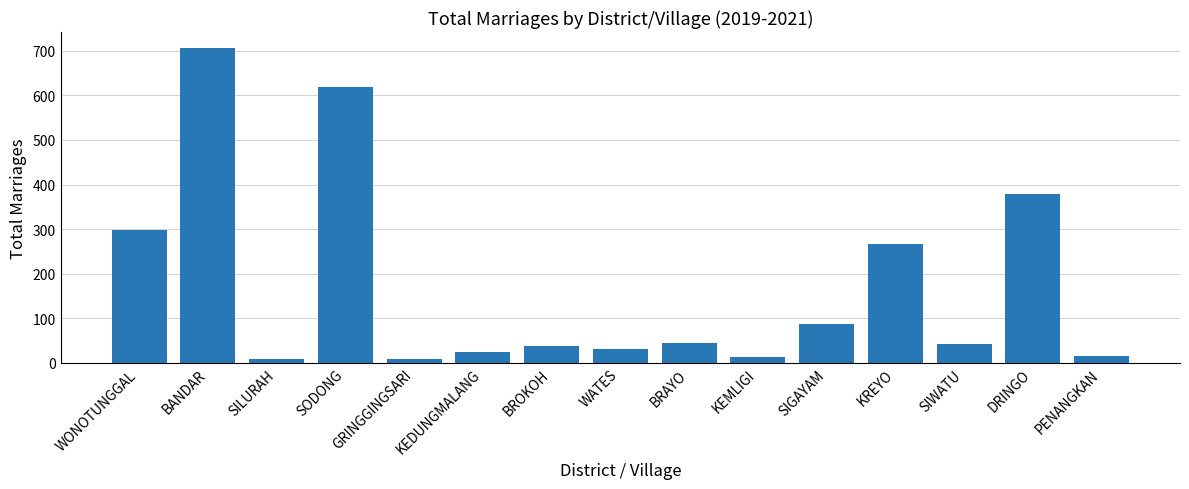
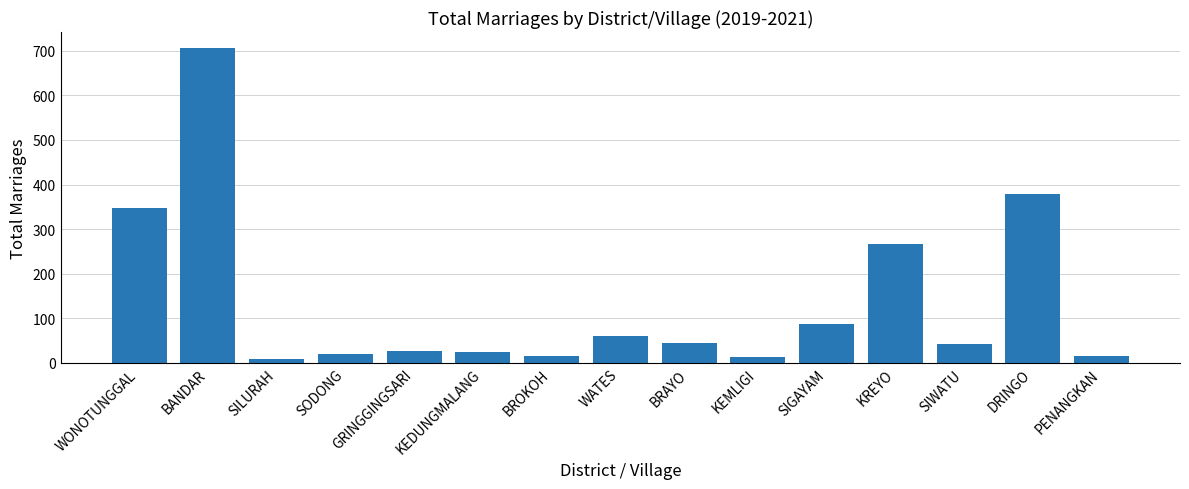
  {
-   "WONOTUNGGAL": 300,
+   "WONOTUNGGAL": 350,
    "BANDAR": 710,
    "SILURAH": 10,
-   "SODONG": 620,
-   "GRINGGINGSARI": 10,
+   "SODONG": 20,
+   "GRINGGINGSARI": 30,
    "KEDUNGMALANG": 30,
-   "BROKOH": 40,
-   "WATES": 30,
+   "BROKOH": 20,
+   "WATES": 60,
    "BRAYO": 50,
    "KEMLIGI": 10,
    "SIGAYAM": 90,
    "KREYO": 270,
    "SIWATU": 40,
    "DRINGO": 380,
    "PENANGKAN": 20
  }
